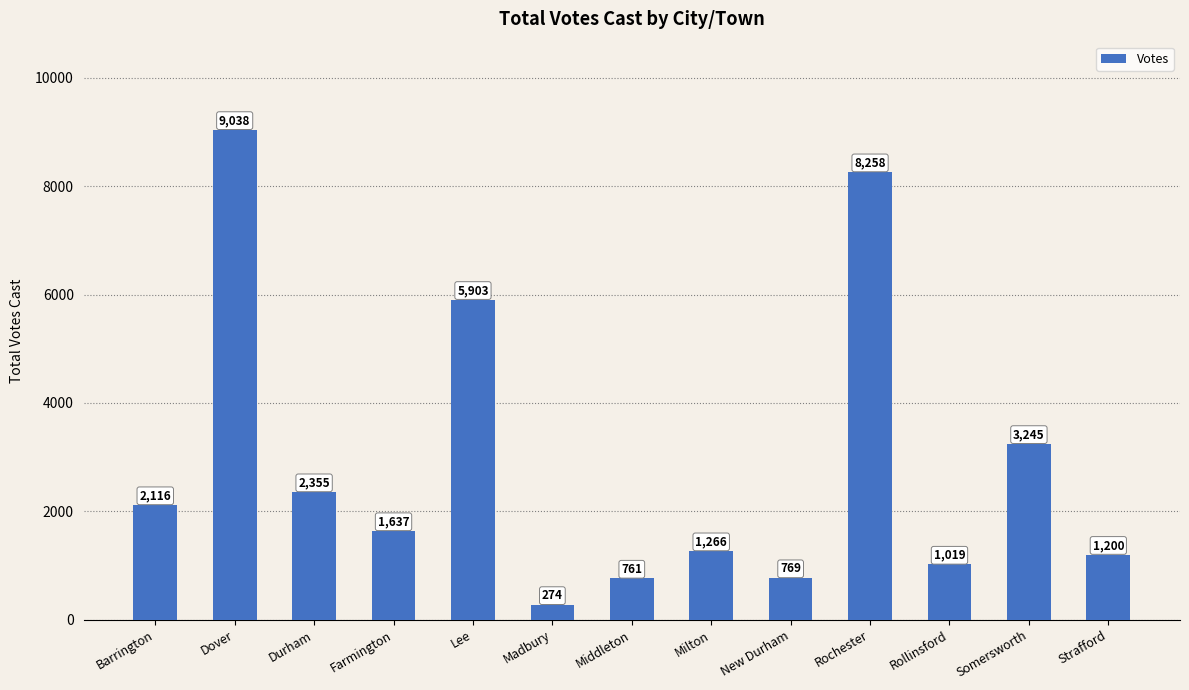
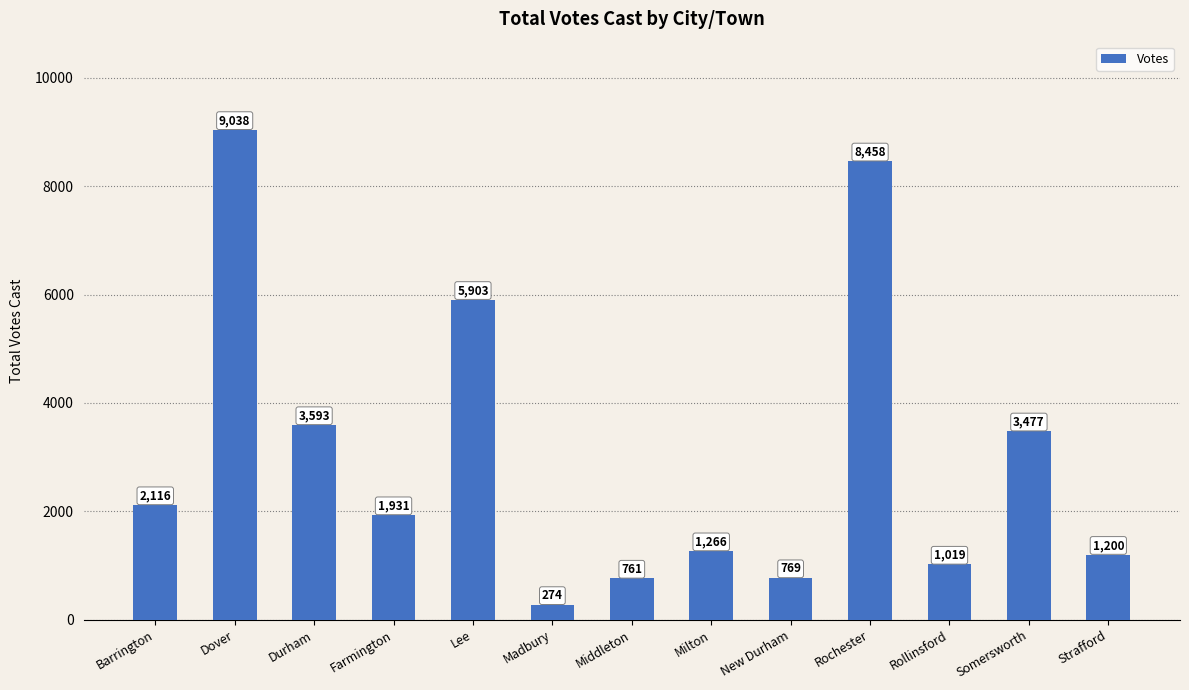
  {
-   "Durham": "2,355",
-   "Farmington": "1,637",
-   "Rochester": "8,258",
-   "Somersworth": "3,245"
+   "Durham": "3,593",
+   "Farmington": "1,931",
+   "Rochester": "8,458",
+   "Somersworth": "3,477"
  }
